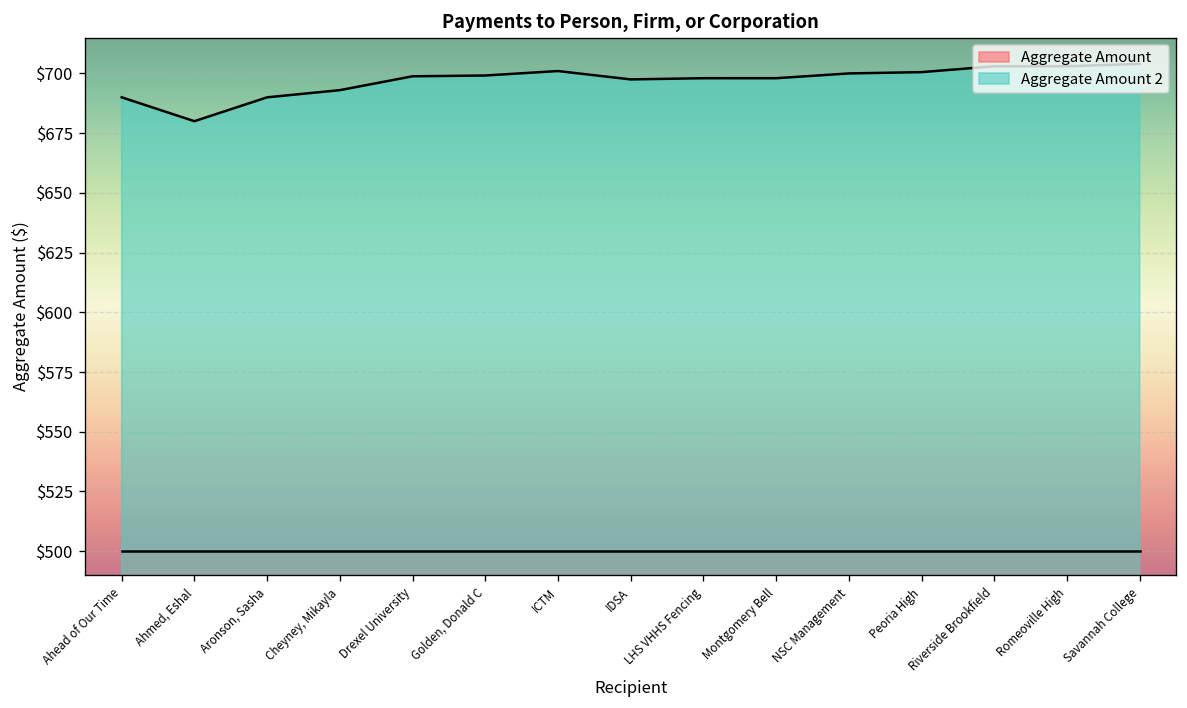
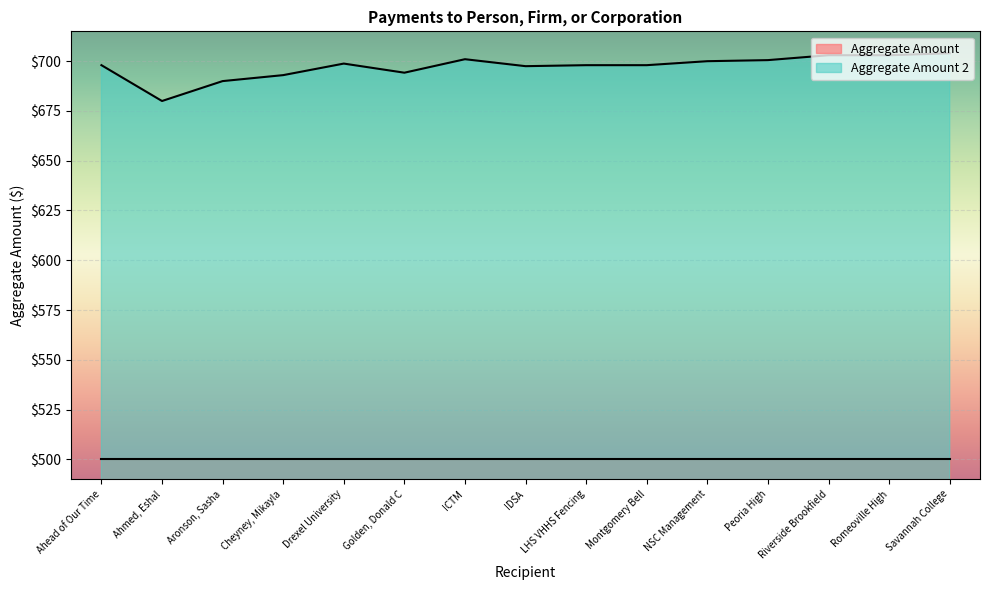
  {
    "Aggregate Amount": {
      "Ahead of Our Time": "$500",
      "Ahmed, Eshal": "$500",
      "Aronson, Sasha": "$500",
      "Cheyney, Mikayla": "$500",
      "Drexel University": "$500",
      "Golden, Donald C": "$500",
      "ICTM": "$500",
      "IDSA": "$500",
      "LHS VHHS Fencing": "$500",
      "Montgomery Bell": "$500",
      "NSC Management": "$500",
      "Peoria High": "$500",
      "Riverside Brookfield": "$500",
      "Romeoville High": "$500",
      "Savannah College": "$500"
    },
    "Aggregate Amount 2": {
-     "Ahead of Our Time": "$690",
+     "Ahead of Our Time": "$698",
      "Ahmed, Eshal": "$680",
      "Aronson, Sasha": "$690",
      "Cheyney, Mikayla": "$693",
      "Drexel University": "$699",
-     "Golden, Donald C": "$699",
+     "Golden, Donald C": "$694",
      "ICTM": "$701",
      "IDSA": "$698",
      "LHS VHHS Fencing": "$698",
      "Montgomery Bell": "$698",
      "NSC Management": "$700",
      "Peoria High": "$701"
    }
  }
